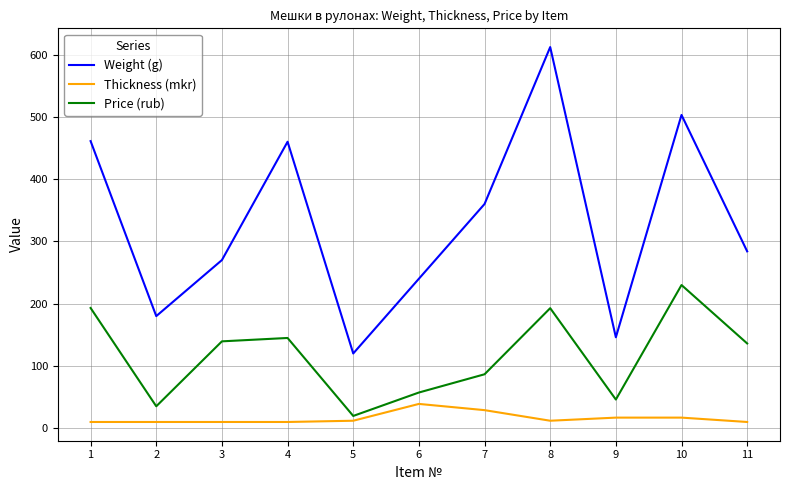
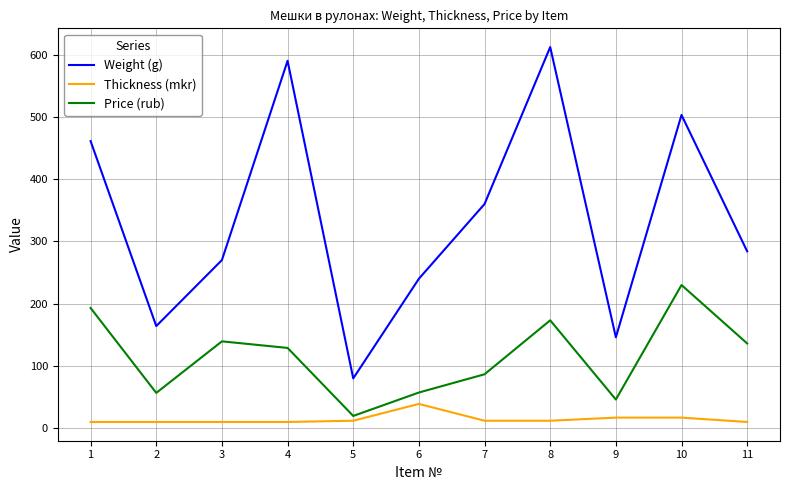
  {
    "Weight (g)": {
      "1": 460,
-     "2": 180,
+     "2": 160,
      "3": 270,
-     "4": 460,
-     "5": 120,
+     "4": 590,
+     "5": 80,
      "6": 240,
      "7": 360,
      "8": 610,
      "9": 150,
      "10": 500,
      "11": 280
    },
    "Thickness (mkr)": {
      "1": 10,
      "2": 10,
      "3": 10,
      "4": 10,
      "5": 10,
      "6": 40,
-     "7": 30,
+     "7": 10,
      "8": 10,
      "9": 20,
      "10": 20,
      "11": 10
    },
    "Price (rub)": {
      "1": 190,
-     "2": 40,
+     "2": 60,
      "3": 140,
-     "4": 140,
+     "4": 130,
      "5": 20,
      "6": 60,
      "7": 90,
-     "8": 190,
+     "8": 170,
      "9": 50,
      "10": 230,
      "11": 140
    }
  }
